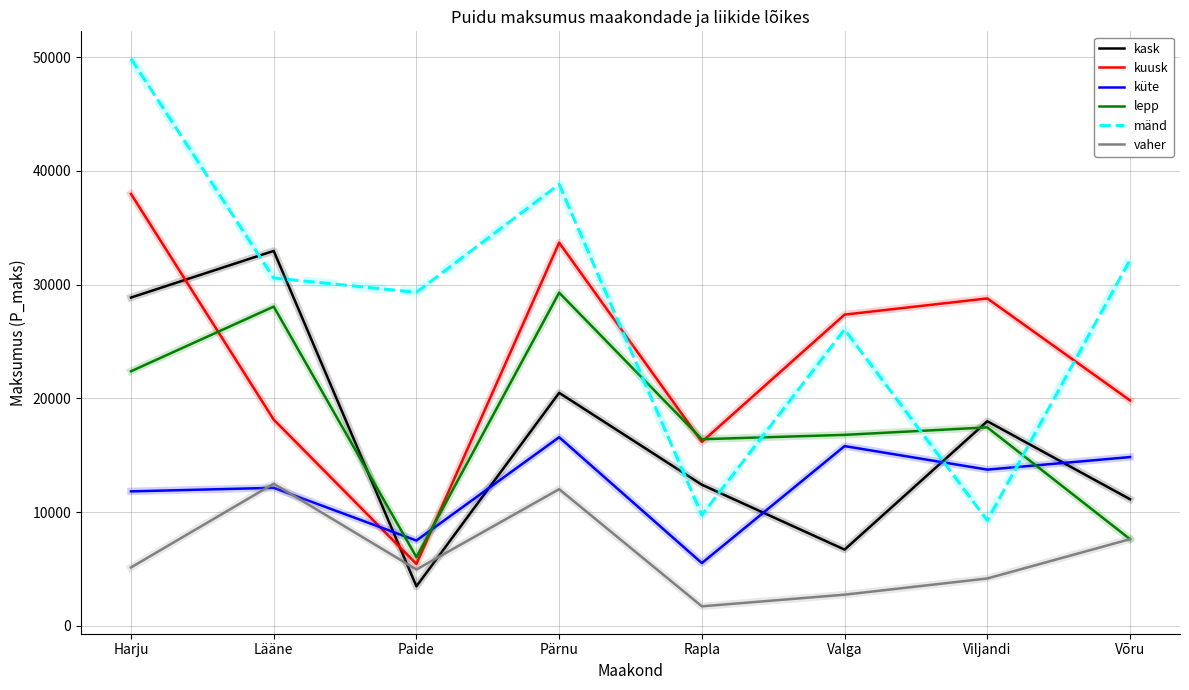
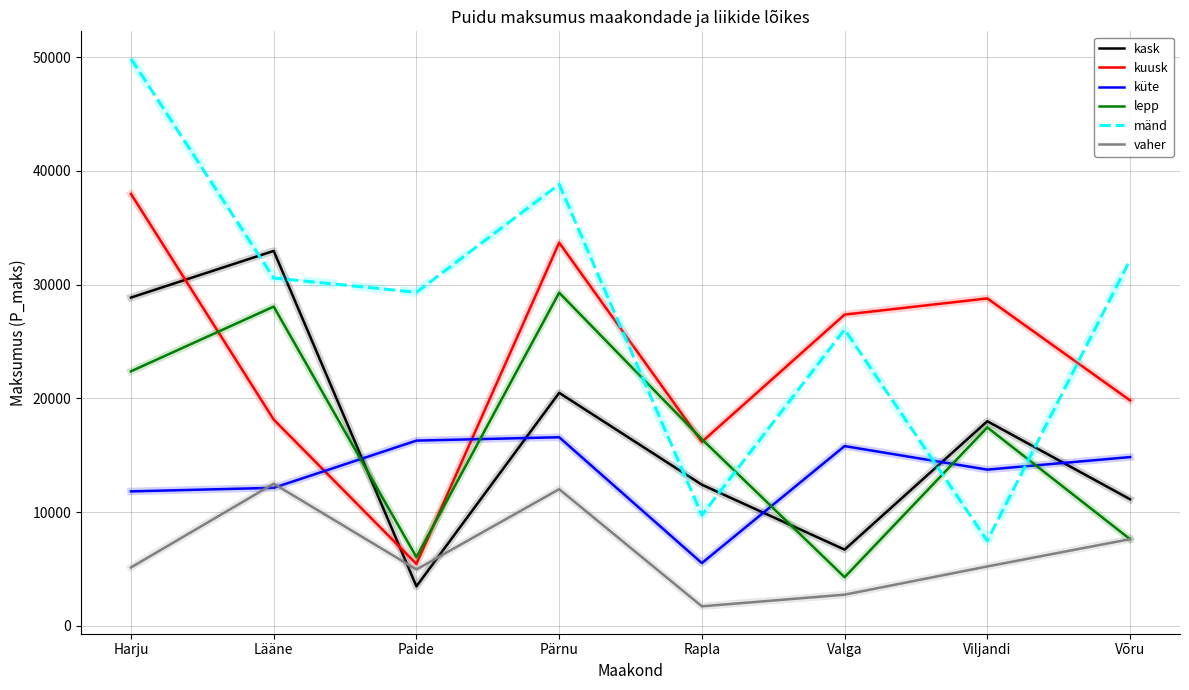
  {
    "kask": {
      "Harju": 28900,
      "Lääne": 33000,
      "Paide": 3500,
      "Pärnu": 20500,
      "Rapla": 12400,
      "Valga": 6700,
      "Viljandi": 18000,
      "Võru": 11100
    },
    "kuusk": {
      "Harju": 38000,
      "Lääne": 18100,
      "Paide": 5400,
      "Pärnu": 33700,
      "Rapla": 16200,
      "Valga": 27400,
      "Viljandi": 28800,
      "Võru": 19800
    },
    "küte": {
      "Harju": 11800,
      "Lääne": 12100,
-     "Paide": 7500,
+     "Paide": 16300,
      "Pärnu": 16600,
      "Rapla": 5500,
      "Valga": 15800,
      "Viljandi": 13700,
      "Võru": 14800
    },
    "lepp": {
      "Harju": 22400,
      "Lääne": 28100,
      "Paide": 6000,
      "Pärnu": 29300,
      "Rapla": 16400,
-     "Valga": 16800,
+     "Valga": 4300,
      "Viljandi": 17500
    },
    "mänd": {
      "Harju": 49900,
      "Lääne": 30600,
      "Paide": 29300,
      "Pärnu": 38800,
      "Rapla": 9700,
      "Valga": 26100,
-     "Viljandi": 9300,
+     "Viljandi": 7500,
      "Võru": 32200
    },
    "vaher": {
      "Harju": 5100,
      "Lääne": 12500,
      "Paide": 5000,
      "Pärnu": 12000,
      "Rapla": 1700,
      "Valga": 2700,
-     "Viljandi": 4200
+     "Viljandi": 5200
    }
  }
